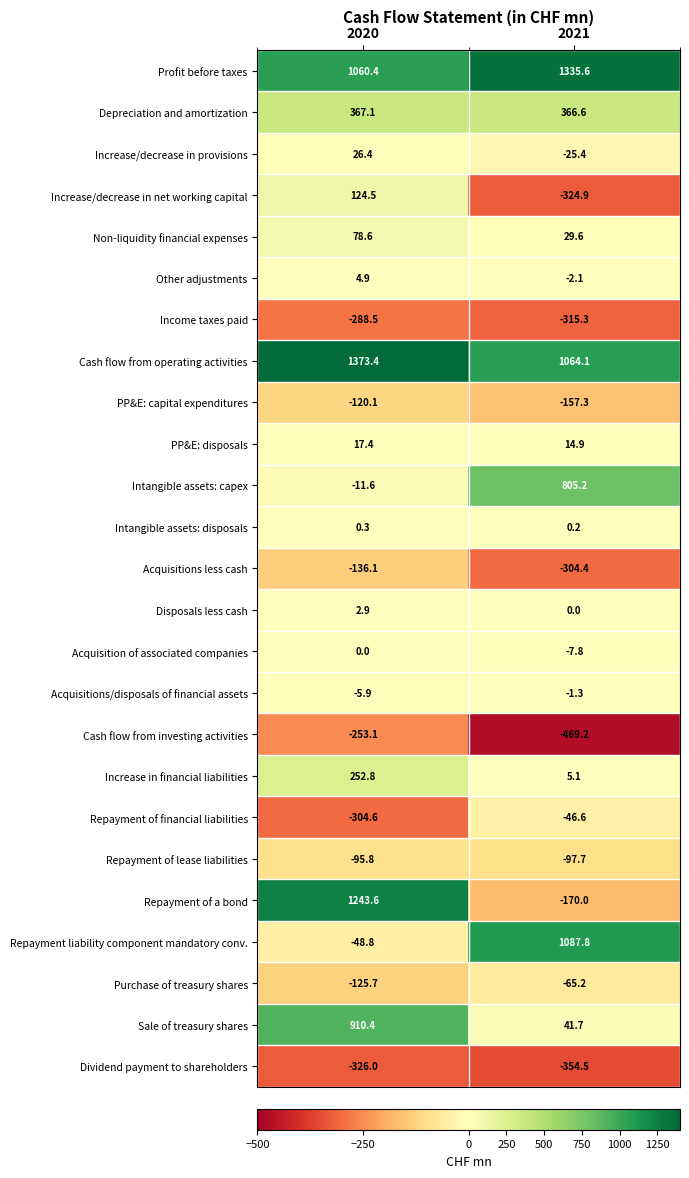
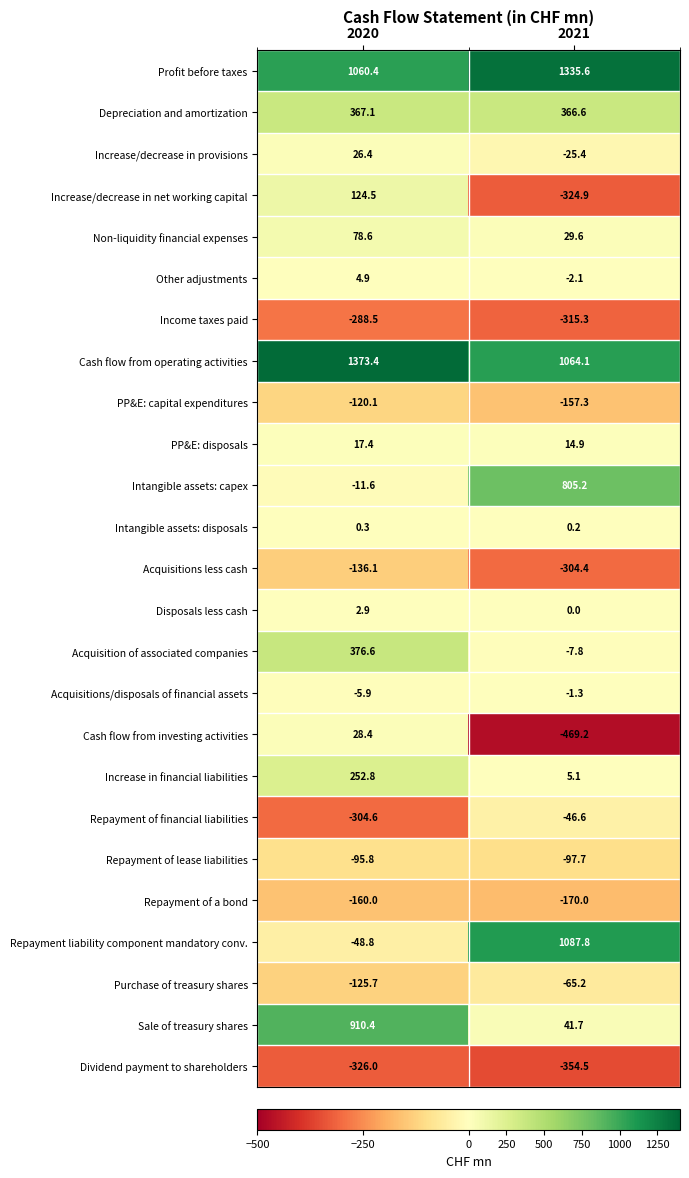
  {
    "Profit before taxes": {
      "2020": 1060.4,
      "2021": 1335.6
    },
    "Depreciation and amortization": {
      "2020": 367.1,
      "2021": 366.6
    },
    "Increase/decrease in provisions": {
      "2020": 26.4,
      "2021": -25.4
    },
    "Increase/decrease in net working capital": {
      "2020": 124.5,
      "2021": -324.9
    },
    "Non-liquidity financial expenses": {
      "2020": 78.6,
      "2021": 29.6
    },
    "Other adjustments": {
      "2020": 4.9,
      "2021": -2.1
    },
    "Income taxes paid": {
      "2020": -288.5,
      "2021": -315.3
    },
    "Cash flow from operating activities": {
      "2020": 1373.4,
      "2021": 1064.1
    },
    "PP&E: capital expenditures": {
      "2020": -120.1,
      "2021": -157.3
    },
    "PP&E: disposals": {
      "2020": 17.4,
      "2021": 14.9
    },
    "Intangible assets: capex": {
      "2020": -11.6,
      "2021": 805.2
    },
    "Intangible assets: disposals": {
      "2020": 0.3,
      "2021": 0.2
    },
    "Acquisitions less cash": {
      "2020": -136.1,
      "2021": -304.4
    },
    "Disposals less cash": {
      "2020": 2.9,
      "2021": 0.0
    },
    "Acquisition of associated companies": {
-     "2020": 0.0,
+     "2020": 376.6,
      "2021": -7.8
    },
    "Acquisitions/disposals of financial assets": {
      "2020": -5.9,
      "2021": -1.3
    },
    "Cash flow from investing activities": {
-     "2020": -253.1,
+     "2020": 28.4,
      "2021": -469.2
    },
    "Increase in financial liabilities": {
      "2020": 252.8,
      "2021": 5.1
    },
    "Repayment of financial liabilities": {
      "2020": -304.6,
      "2021": -46.6
    },
    "Repayment of lease liabilities": {
      "2020": -95.8,
      "2021": -97.7
    },
    "Repayment of a bond": {
-     "2020": 1243.6,
+     "2020": -160.0,
      "2021": -170.0
    },
    "Repayment liability component mandatory conv.": {
      "2020": -48.8,
      "2021": 1087.8
    },
    "Purchase of treasury shares": {
      "2020": -125.7,
      "2021": -65.2
    },
    "Sale of treasury shares": {
      "2020": 910.4,
      "2021": 41.7
    },
    "Dividend payment to shareholders": {
      "2020": -326.0,
      "2021": -354.5
    }
  }
